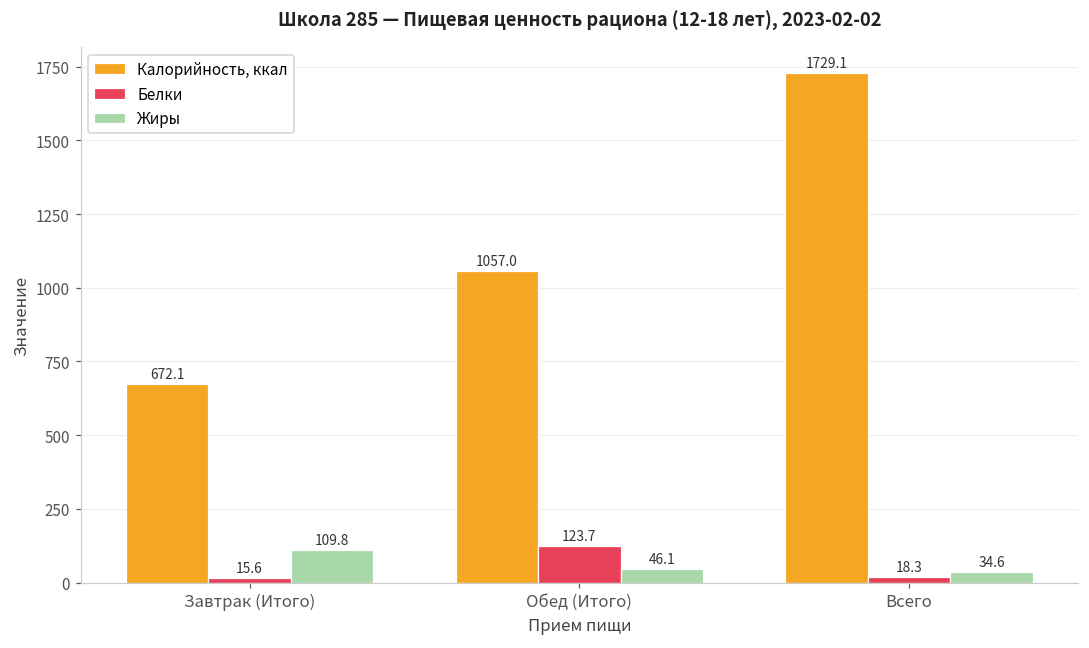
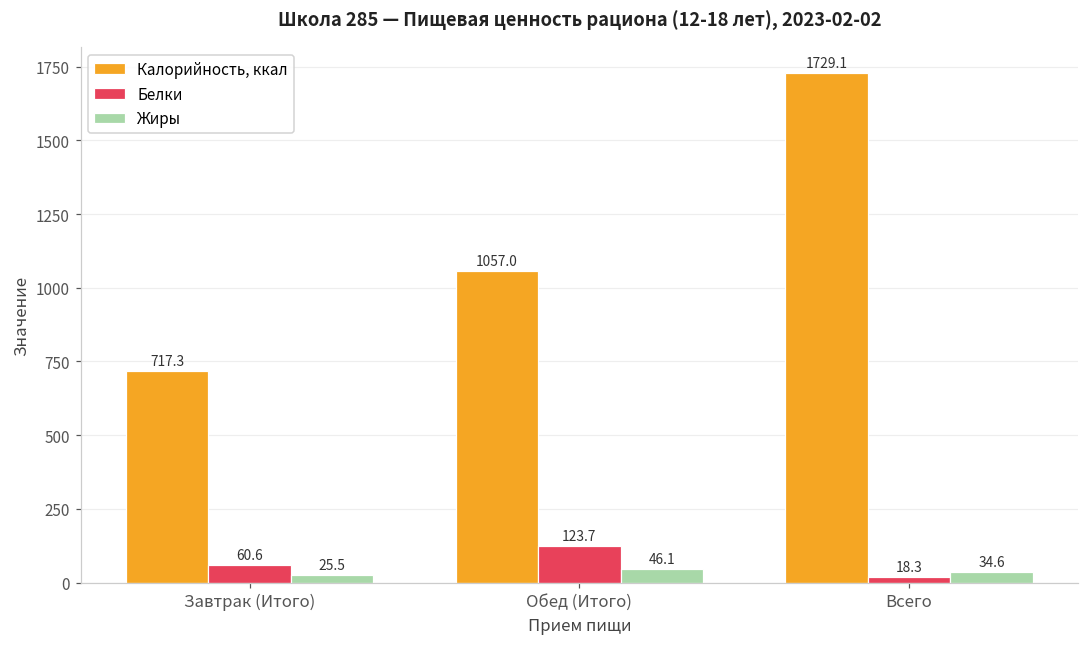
  {
    "Калорийность, ккал": {
-     "Завтрак (Итого)": 672.1,
+     "Завтрак (Итого)": 717.3,
      "Обед (Итого)": 1057.0,
      "Всего": 1729.1
    },
    "Белки": {
-     "Завтрак (Итого)": 15.6,
+     "Завтрак (Итого)": 60.6,
      "Обед (Итого)": 123.7,
      "Всего": 18.3
    },
    "Жиры": {
-     "Завтрак (Итого)": 109.8,
+     "Завтрак (Итого)": 25.5,
      "Обед (Итого)": 46.1,
      "Всего": 34.6
    }
  }
